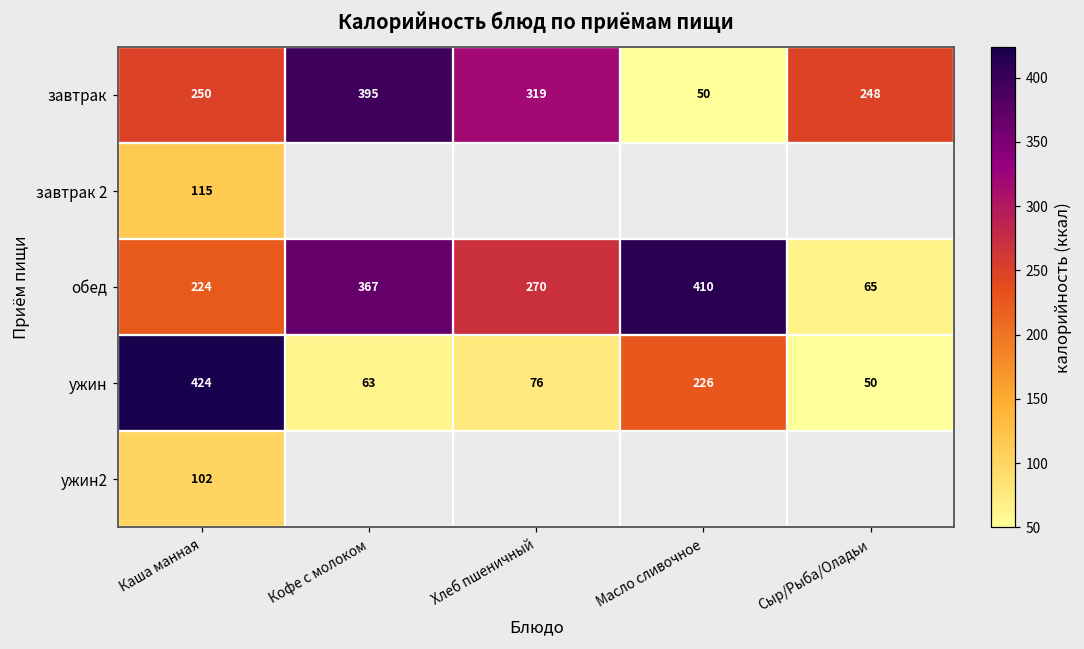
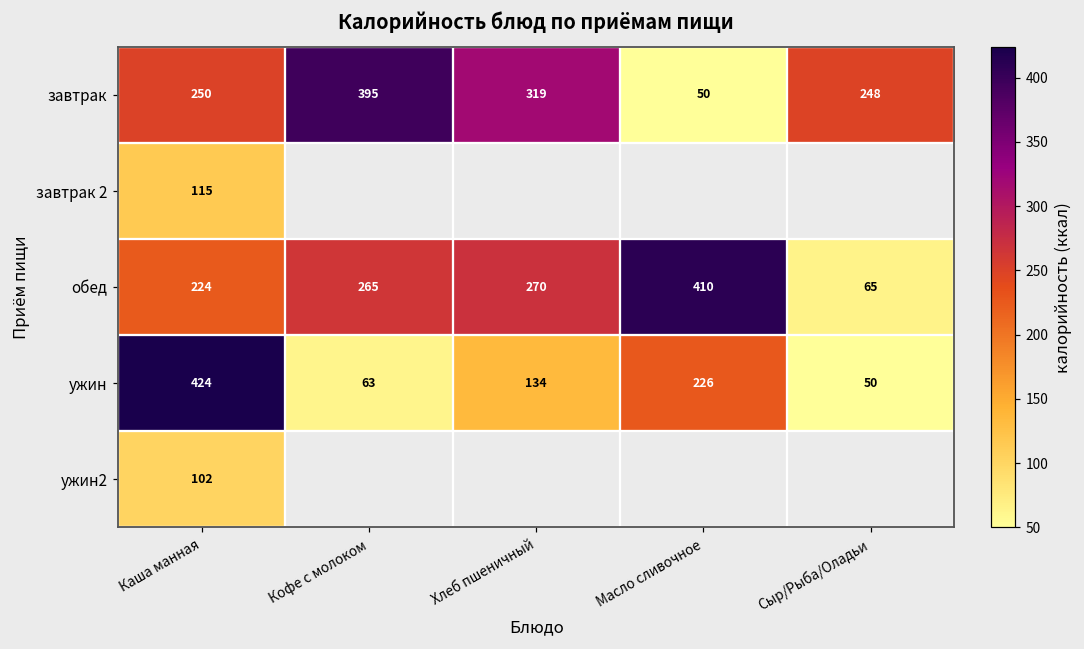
  {
    "завтрак": {
      "Каша манная": 250,
      "Кофе с молоком": 395,
      "Хлеб пшеничный": 319,
      "Масло сливочное": 50,
      "Сыр/Рыба/Оладьи": 248
    },
    "завтрак 2": {
      "Каша манная": 115
    },
    "обед": {
      "Каша манная": 224,
-     "Кофе с молоком": 367,
+     "Кофе с молоком": 265,
      "Хлеб пшеничный": 270,
      "Масло сливочное": 410,
      "Сыр/Рыба/Оладьи": 65
    },
    "ужин": {
      "Каша манная": 424,
      "Кофе с молоком": 63,
-     "Хлеб пшеничный": 76,
+     "Хлеб пшеничный": 134,
      "Масло сливочное": 226,
      "Сыр/Рыба/Оладьи": 50
    },
    "ужин2": {
      "Каша манная": 102
    }
  }
